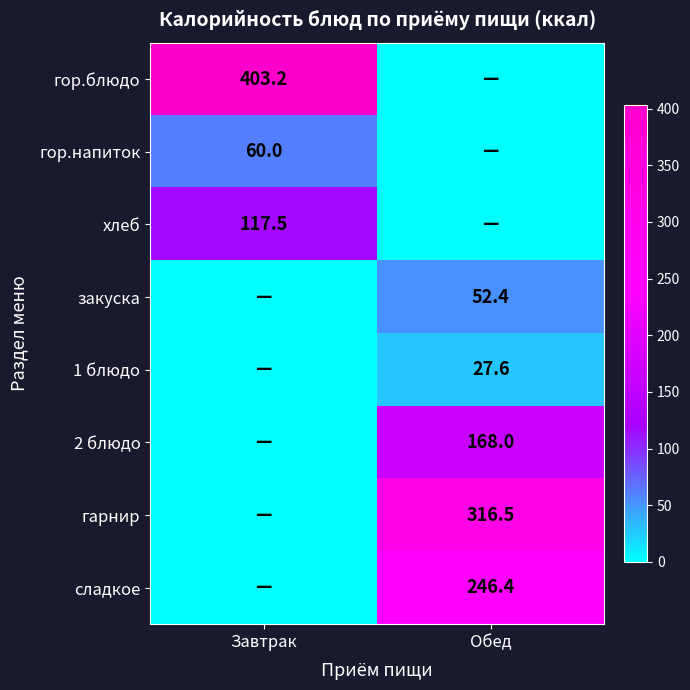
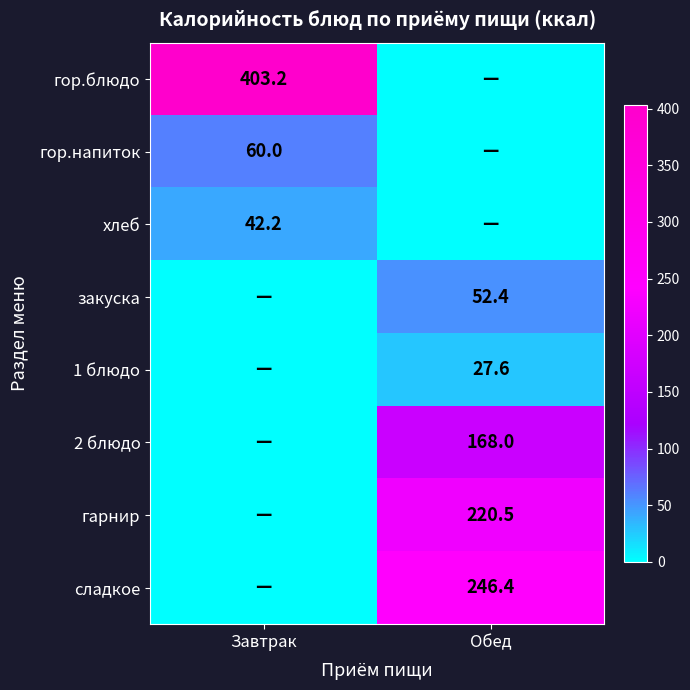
  {
    "гор.блюдо": {
      "Завтрак": 403.2
    },
    "гор.напиток": {
      "Завтрак": 60.0
    },
    "хлеб": {
-     "Завтрак": 117.5
+     "Завтрак": 42.2
    },
    "закуска": {
      "Обед": 52.4
    },
    "1 блюдо": {
      "Обед": 27.6
    },
    "2 блюдо": {
      "Обед": 168.0
    },
    "гарнир": {
-     "Обед": 316.5
+     "Обед": 220.5
    },
    "сладкое": {
      "Обед": 246.4
    }
  }
